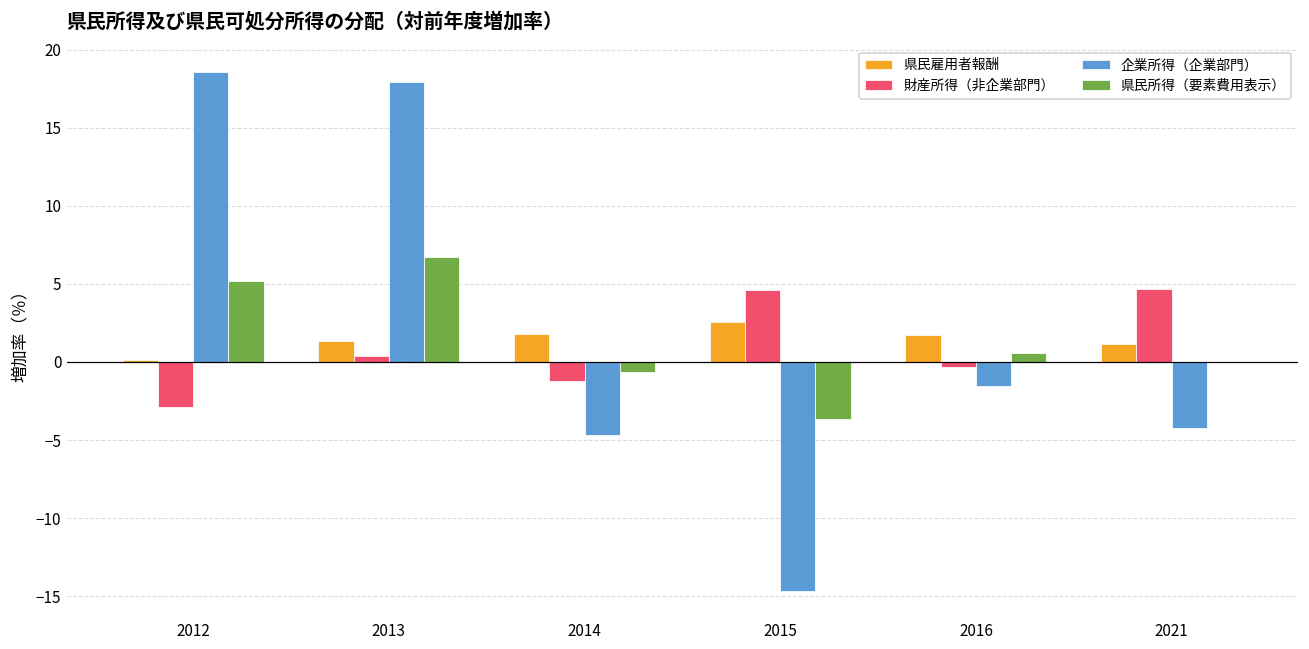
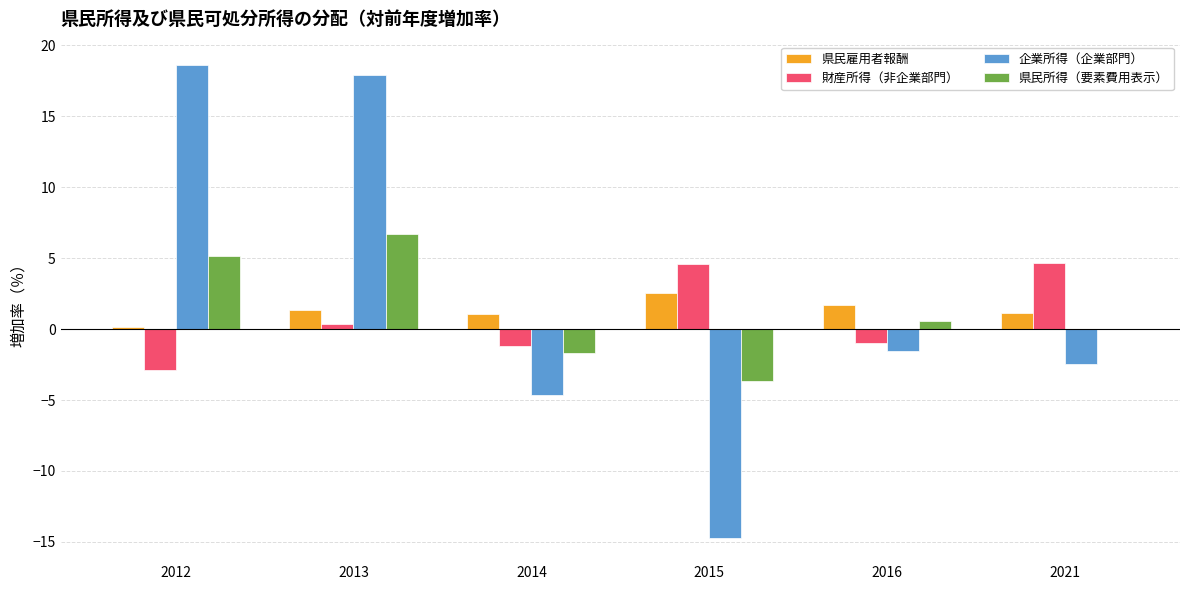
  {
    "県民雇用者報酬": {
      "2013": 1.3,
-     "2014": 1.8,
+     "2014": 1.1,
      "2015": 2.6,
      "2016": 1.7,
      "2021": 1.1
    },
    "財産所得（非企業部門）": {
      "2012": -2.9,
      "2013": 0.4,
      "2014": -1.2,
      "2015": 4.6,
-     "2016": -0.3,
+     "2016": -1.0,
      "2021": 4.7
    },
    "企業所得（企業部門）": {
      "2012": 18.6,
      "2013": 17.9,
      "2014": -4.7,
      "2015": -14.7,
      "2016": -1.5,
-     "2021": -4.3
+     "2021": -2.4
    },
    "県民所得（要素費用表示）": {
      "2012": 5.2,
      "2013": 6.7,
-     "2014": -0.6,
+     "2014": -1.7,
      "2015": -3.6,
      "2016": 0.6
    }
  }
